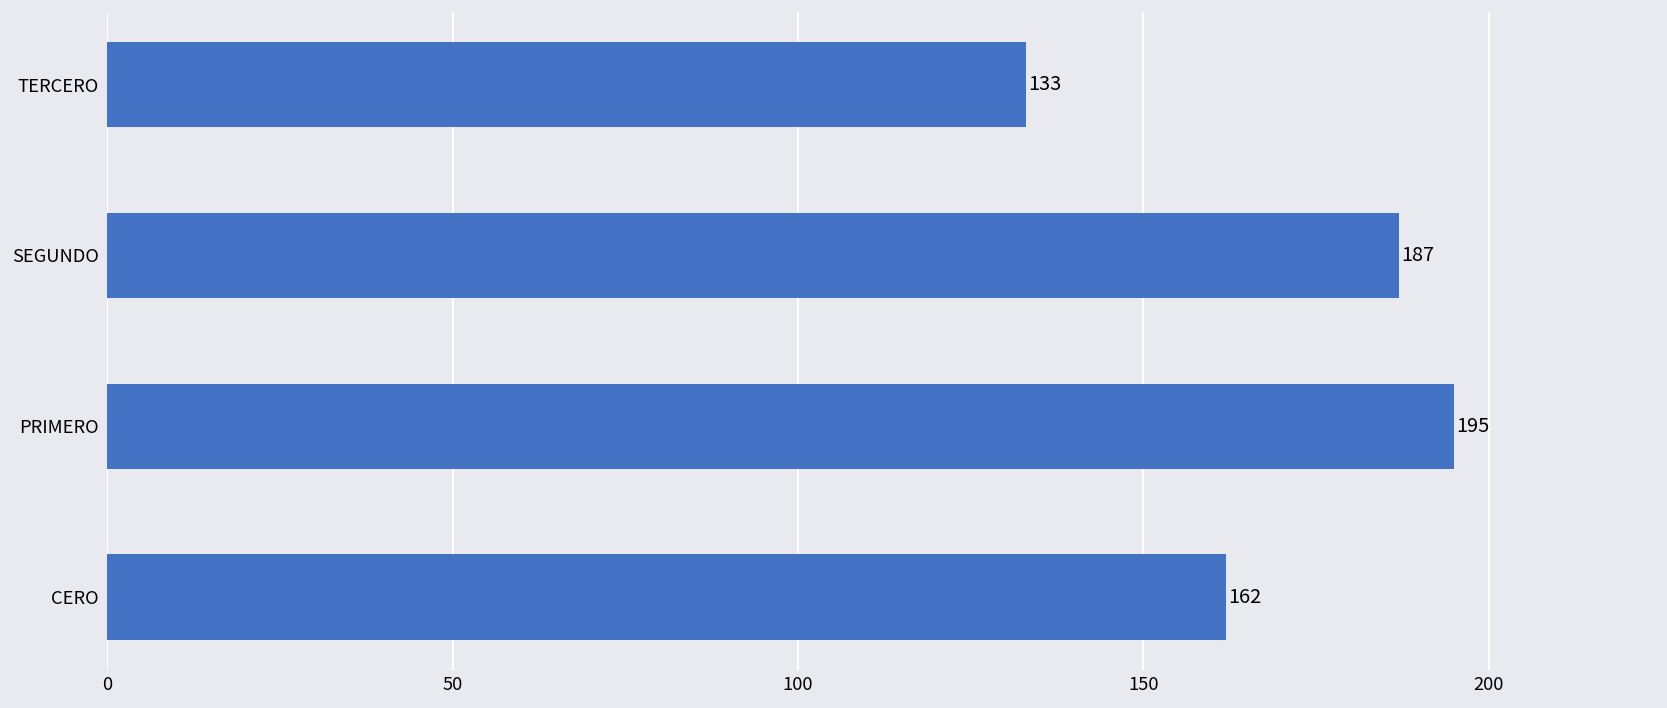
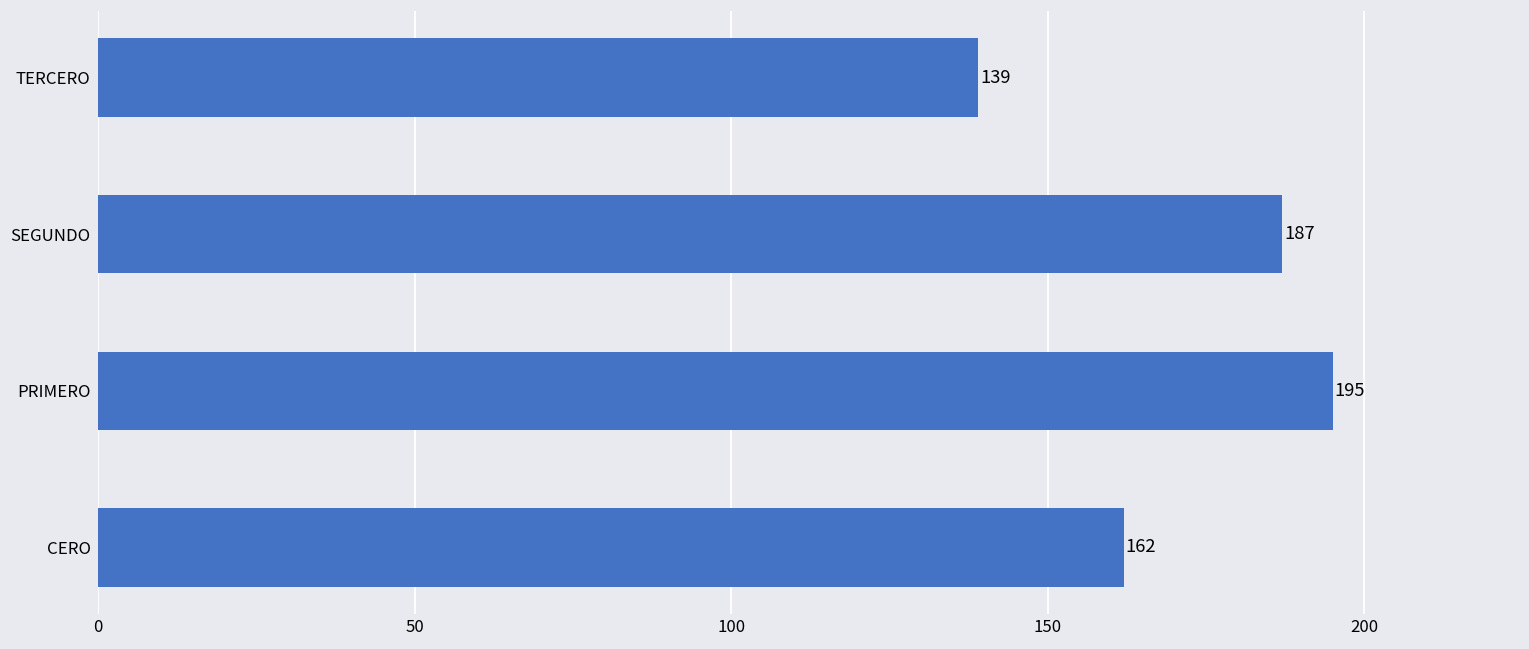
  {
-   "TERCERO": 133,
+   "TERCERO": 139,
    "SEGUNDO": 187,
    "PRIMERO": 195,
    "CERO": 162
  }
